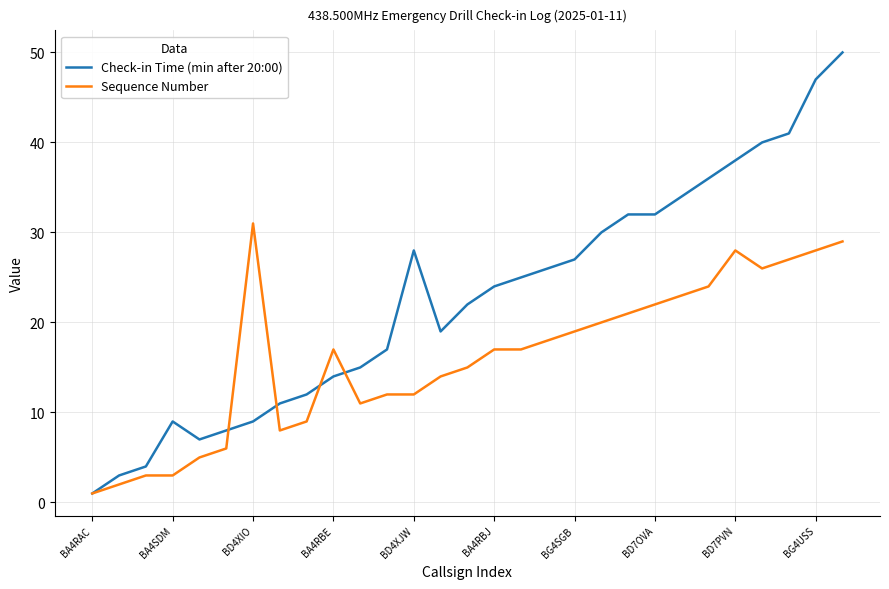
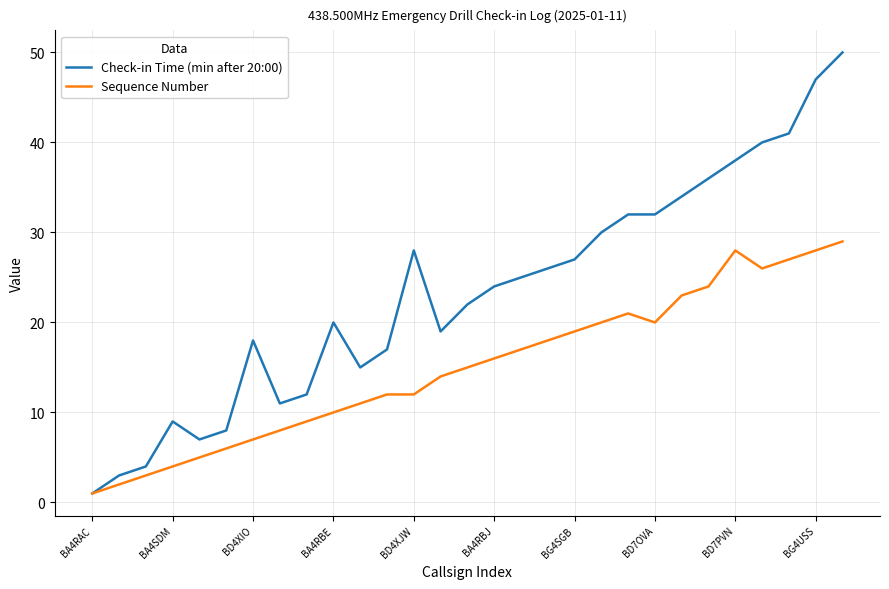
  {
    "Check-in Time (min after 20:00)": {
      "BA4SDM": 9,
-     "BD4XIO": 9,
-     "BA4RBE": 14,
+     "BD4XIO": 18,
+     "BA4RBE": 20,
      "BD4XJW": 28,
      "BA4RBJ": 24,
      "BG4SGB": 27,
      "BD7OVA": 32,
      "BD7PVN": 38,
      "BG4USS": 47
    },
    "Sequence Number": {
-     "BA4SDM": 3,
-     "BD4XIO": 31,
-     "BA4RBE": 17,
+     "BA4SDM": 4,
+     "BD4XIO": 7,
+     "BA4RBE": 10,
      "BD4XJW": 12,
-     "BA4RBJ": 17,
+     "BA4RBJ": 16,
      "BG4SGB": 19,
-     "BD7OVA": 22,
+     "BD7OVA": 20,
      "BD7PVN": 28,
      "BG4USS": 28
    }
  }
